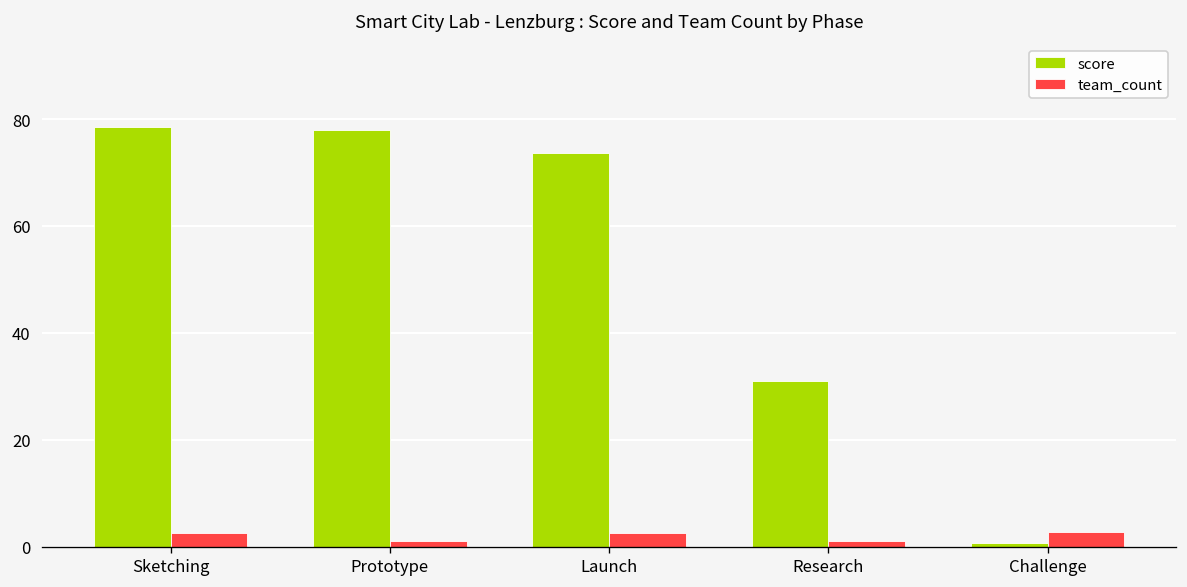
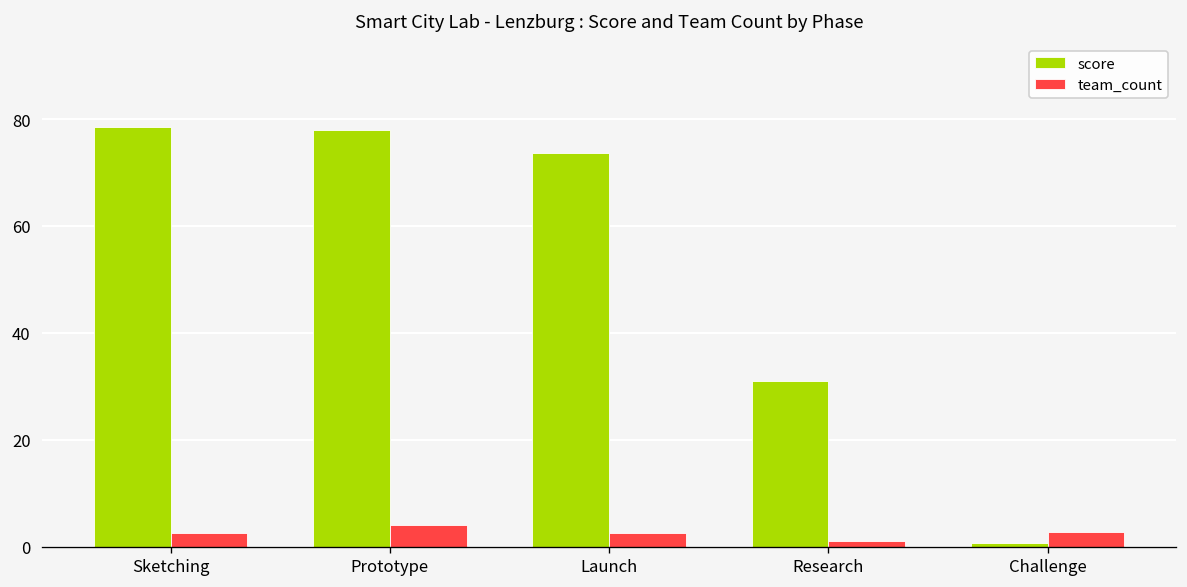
  {
    "score": {
      "Sketching": 79,
      "Prototype": 78,
      "Launch": 74,
      "Research": 31,
      "Challenge": 1
    },
    "team_count": {
      "Sketching": 3,
-     "Prototype": 1,
+     "Prototype": 4,
      "Launch": 3,
      "Research": 1,
      "Challenge": 3
    }
  }
